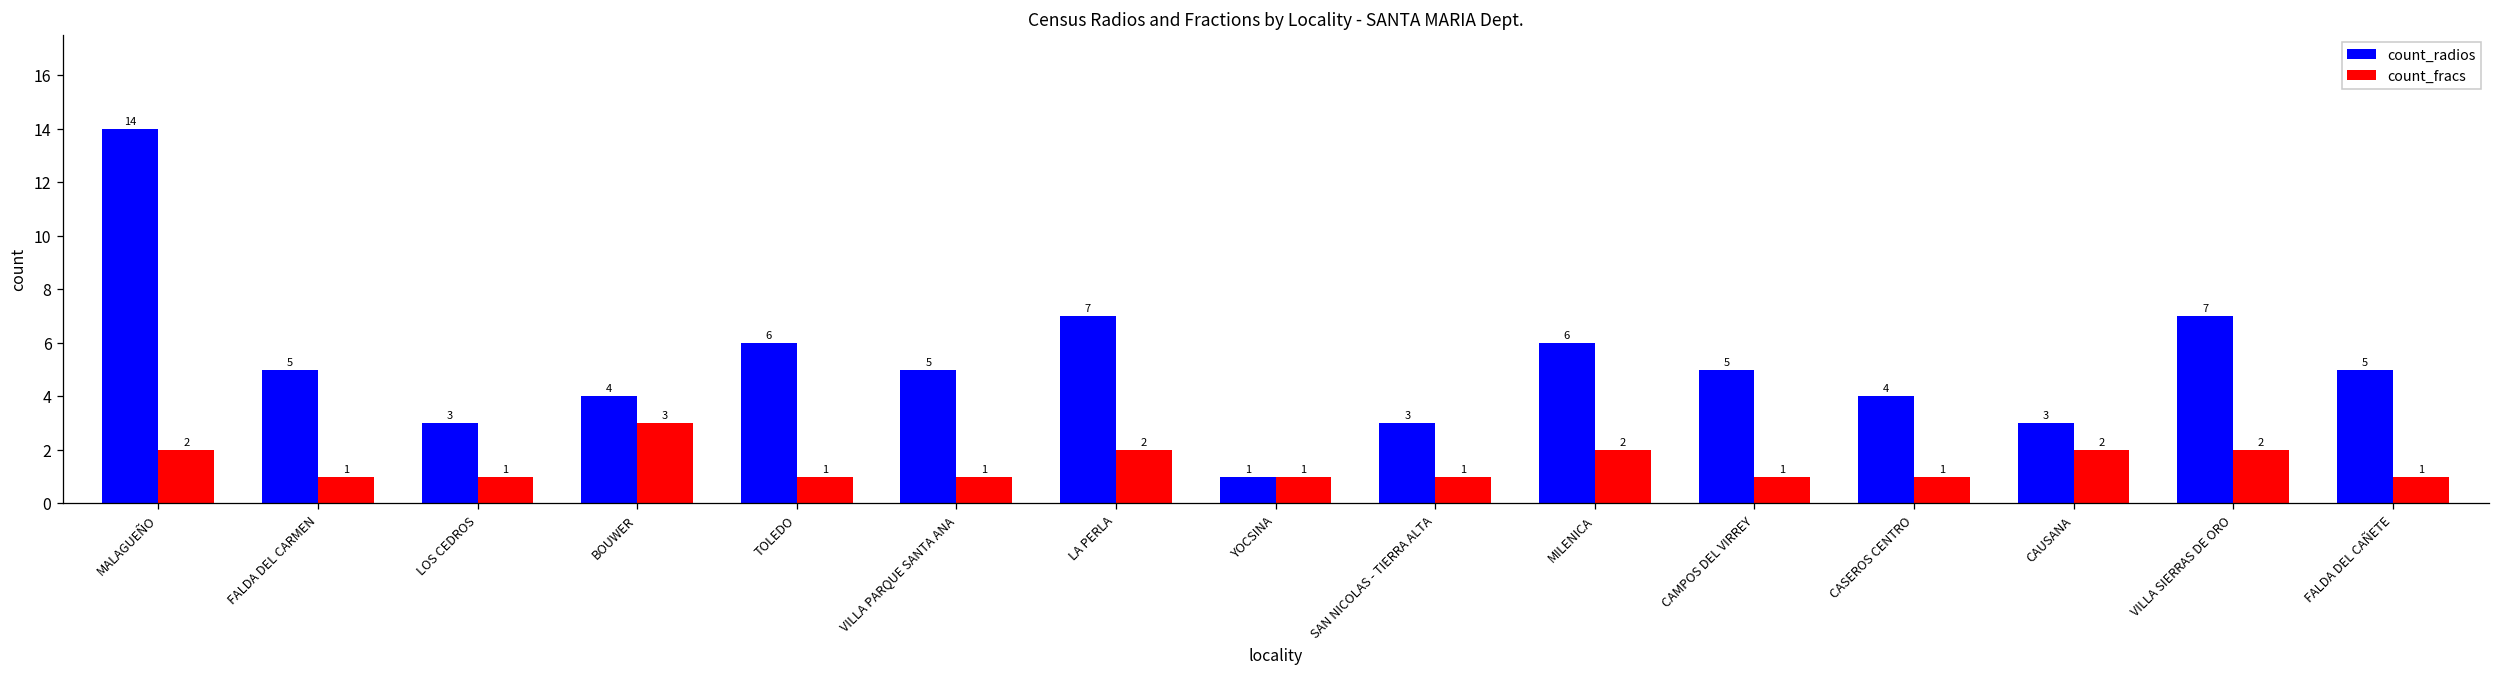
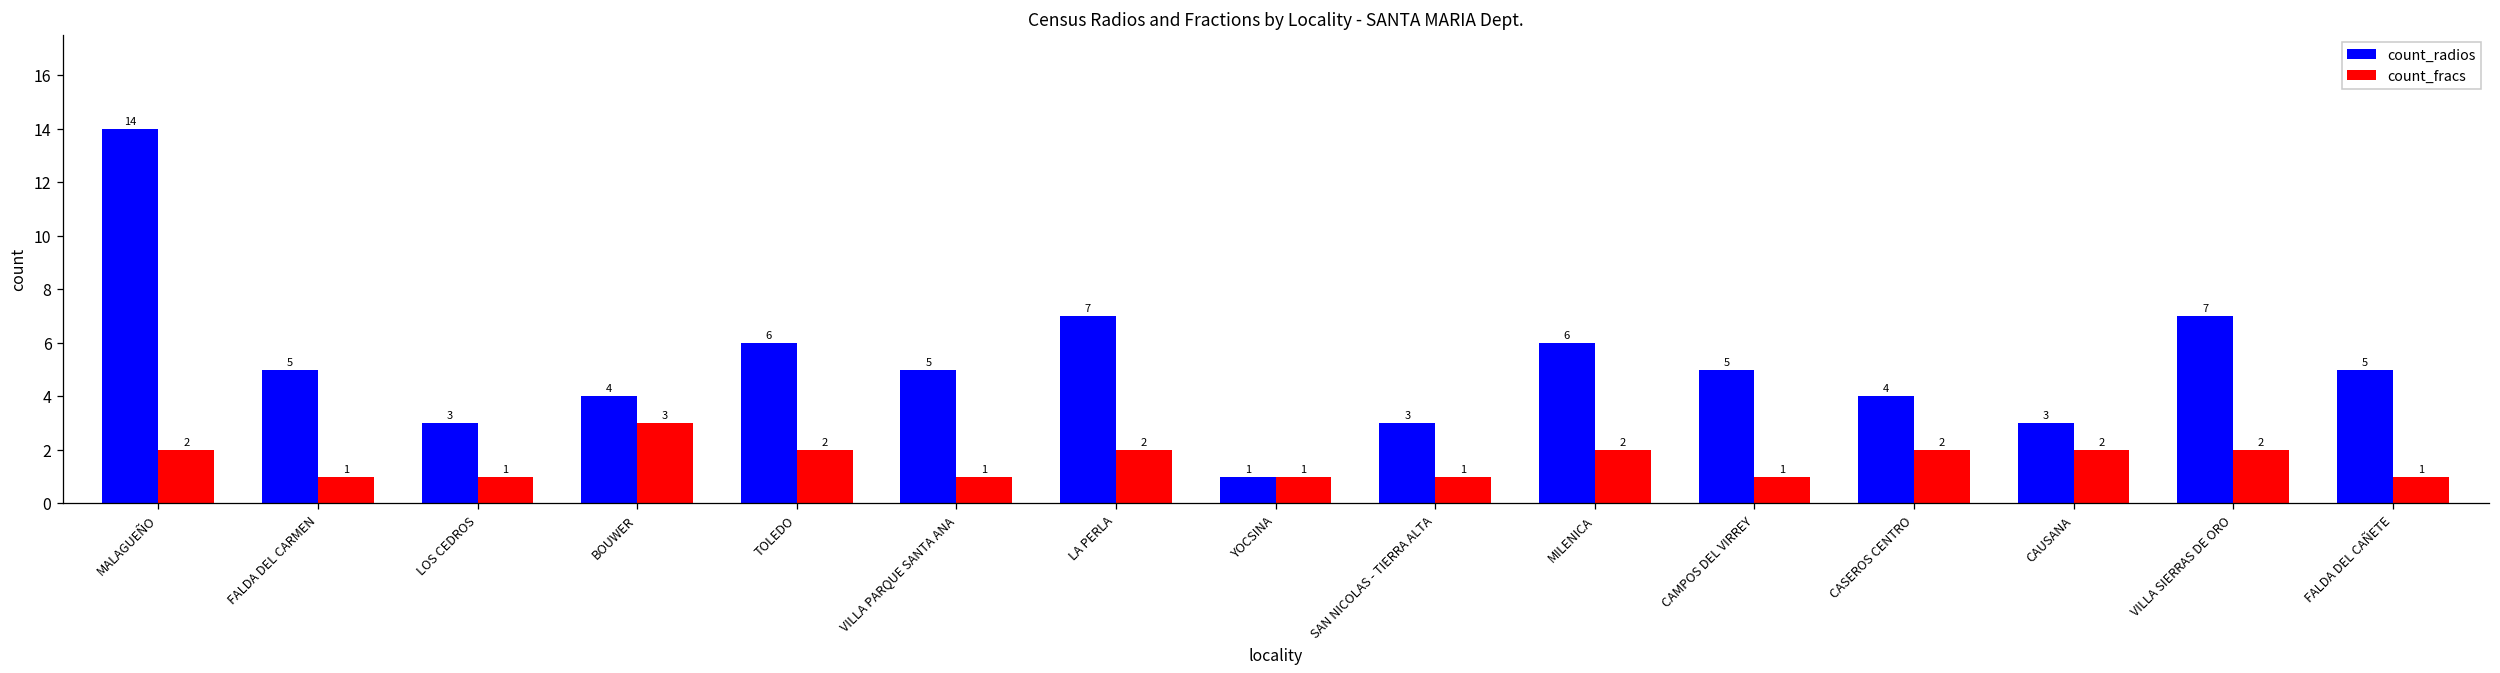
  {
    "count_radios": {
      "MALAGUEÑO": 14,
      "FALDA DEL CARMEN": 5,
      "LOS CEDROS": 3,
      "BOUWER": 4,
      "TOLEDO": 6,
      "VILLA PARQUE SANTA ANA": 5,
      "LA PERLA": 7,
      "YOCSINA": 1,
      "SAN NICOLAS - TIERRA ALTA": 3,
      "MILENICA": 6,
      "CAMPOS DEL VIRREY": 5,
      "CASEROS CENTRO": 4,
      "CAUSANA": 3,
      "VILLA SIERRAS DE ORO": 7,
      "FALDA DEL CAÑETE": 5
    },
    "count_fracs": {
      "MALAGUEÑO": 2,
      "FALDA DEL CARMEN": 1,
      "LOS CEDROS": 1,
      "BOUWER": 3,
-     "TOLEDO": 1,
+     "TOLEDO": 2,
      "VILLA PARQUE SANTA ANA": 1,
      "LA PERLA": 2,
      "YOCSINA": 1,
      "SAN NICOLAS - TIERRA ALTA": 1,
      "MILENICA": 2,
      "CAMPOS DEL VIRREY": 1,
-     "CASEROS CENTRO": 1,
+     "CASEROS CENTRO": 2,
      "CAUSANA": 2,
      "VILLA SIERRAS DE ORO": 2,
      "FALDA DEL CAÑETE": 1
    }
  }
